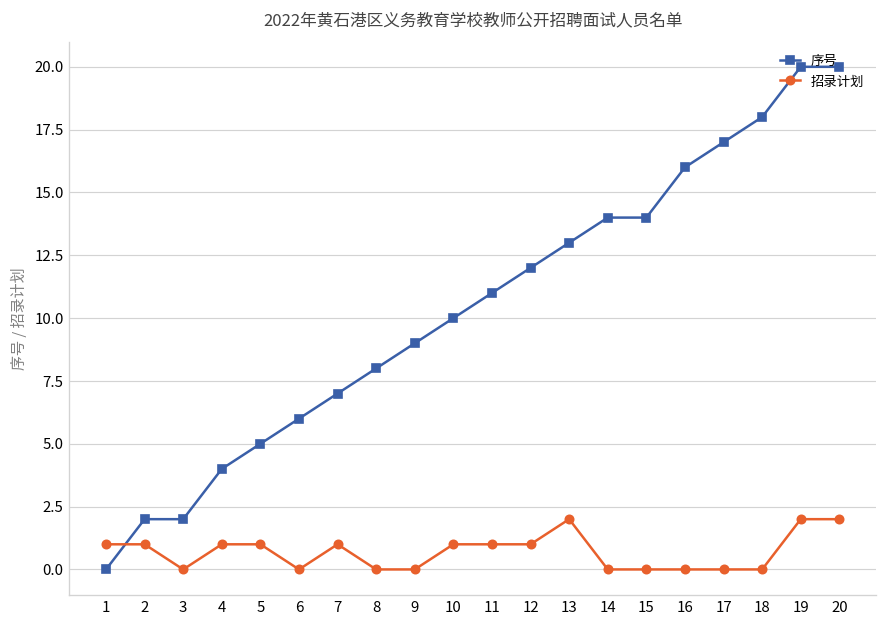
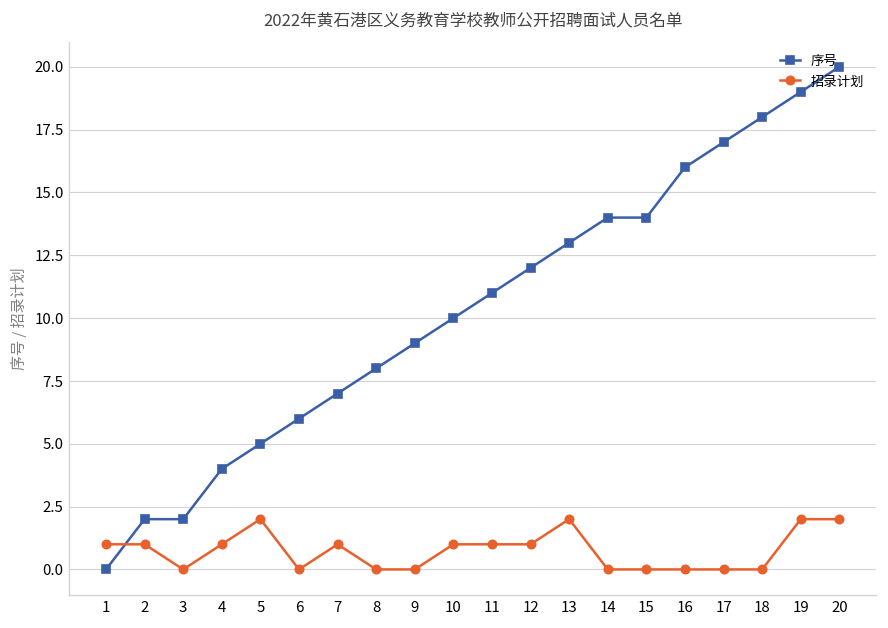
  {
    "序号": {
      "1": 0,
      "2": 2,
      "3": 2,
      "4": 4,
      "5": 5,
      "6": 6,
      "7": 7,
      "8": 8,
      "9": 9,
      "10": 10,
      "11": 11,
      "12": 12,
      "13": 13,
      "14": 14,
      "15": 14,
      "16": 16,
      "17": 17,
      "18": 18,
-     "19": 20,
+     "19": 19,
      "20": 20
    },
    "招录计划": {
      "1": 1,
      "2": 1,
      "3": 0,
      "4": 1,
-     "5": 1,
+     "5": 2,
      "6": 0,
      "7": 1,
      "8": 0,
      "9": 0,
      "10": 1,
      "11": 1,
      "12": 1,
      "13": 2,
      "14": 0,
      "15": 0,
      "16": 0,
      "17": 0,
      "18": 0,
      "19": 2,
      "20": 2
    }
  }
